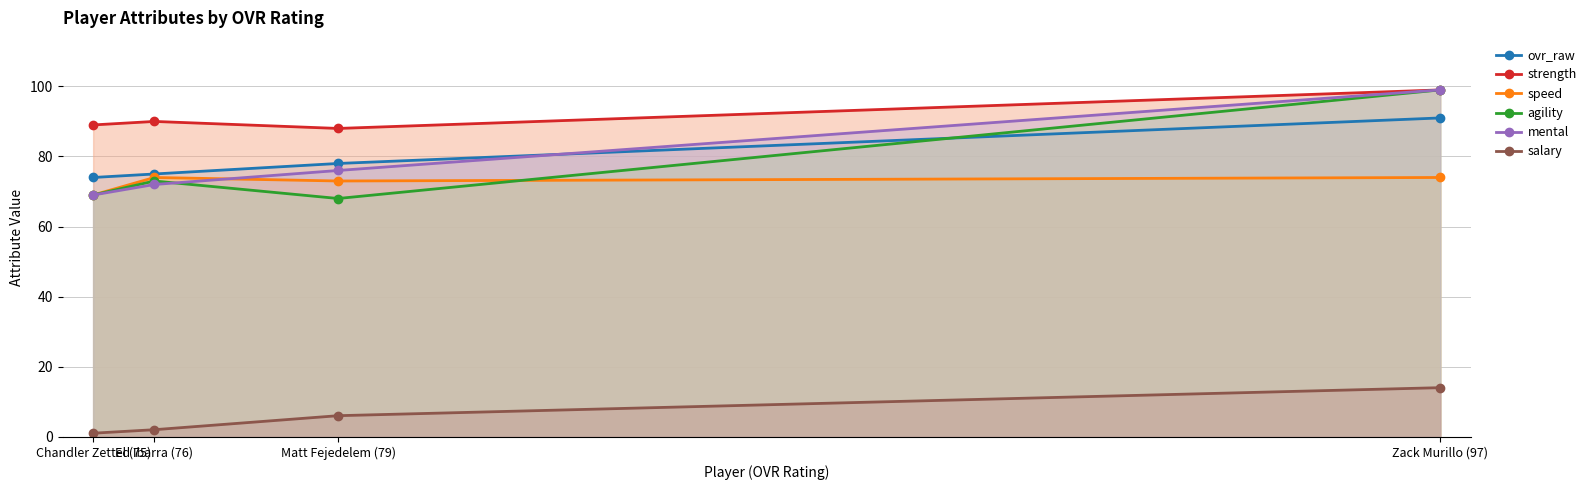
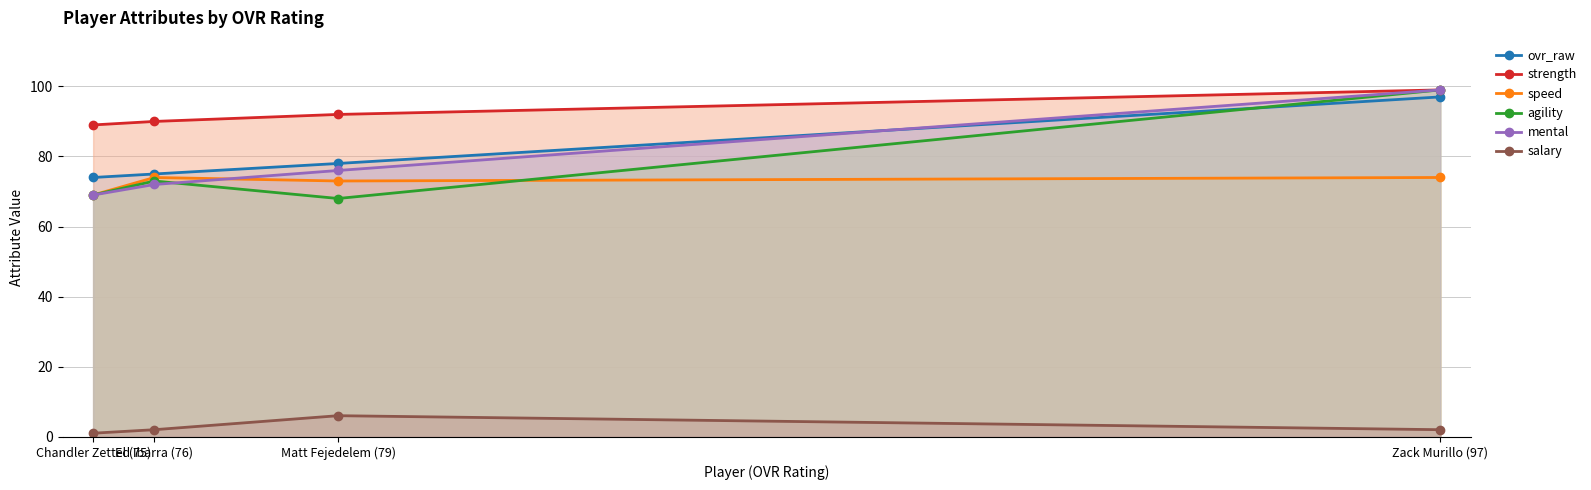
  {
    "ovr_raw": {
      "Matt Fejedelem (79)": 78,
-     "Zack Murillo (97)": 91
+     "Zack Murillo (97)": 97
    },
    "strength": {
-     "Matt Fejedelem (79)": 88
+     "Matt Fejedelem (79)": 92
    },
    "speed": {
      "Matt Fejedelem (79)": 73,
      "Zack Murillo (97)": 74
    },
    "agility": {
      "Matt Fejedelem (79)": 68
    },
    "mental": {
      "Matt Fejedelem (79)": 76
    },
    "salary": {
      "Matt Fejedelem (79)": 6,
-     "Zack Murillo (97)": 14
+     "Zack Murillo (97)": 2
    }
  }
